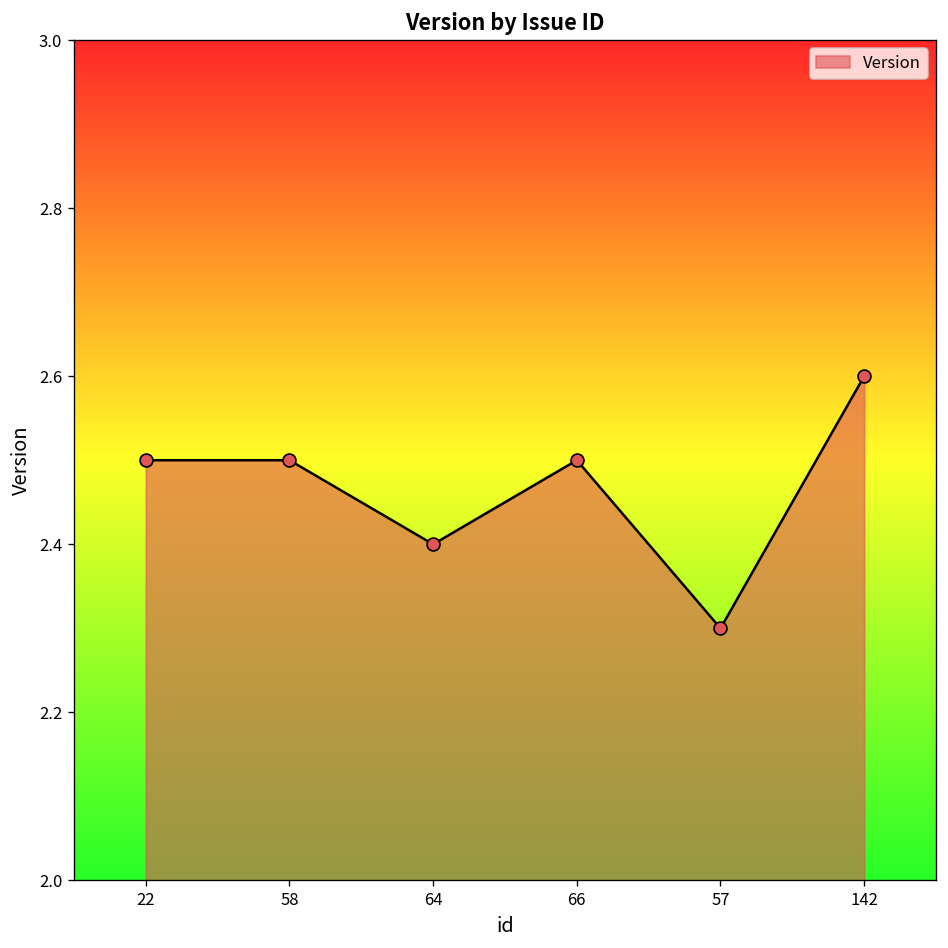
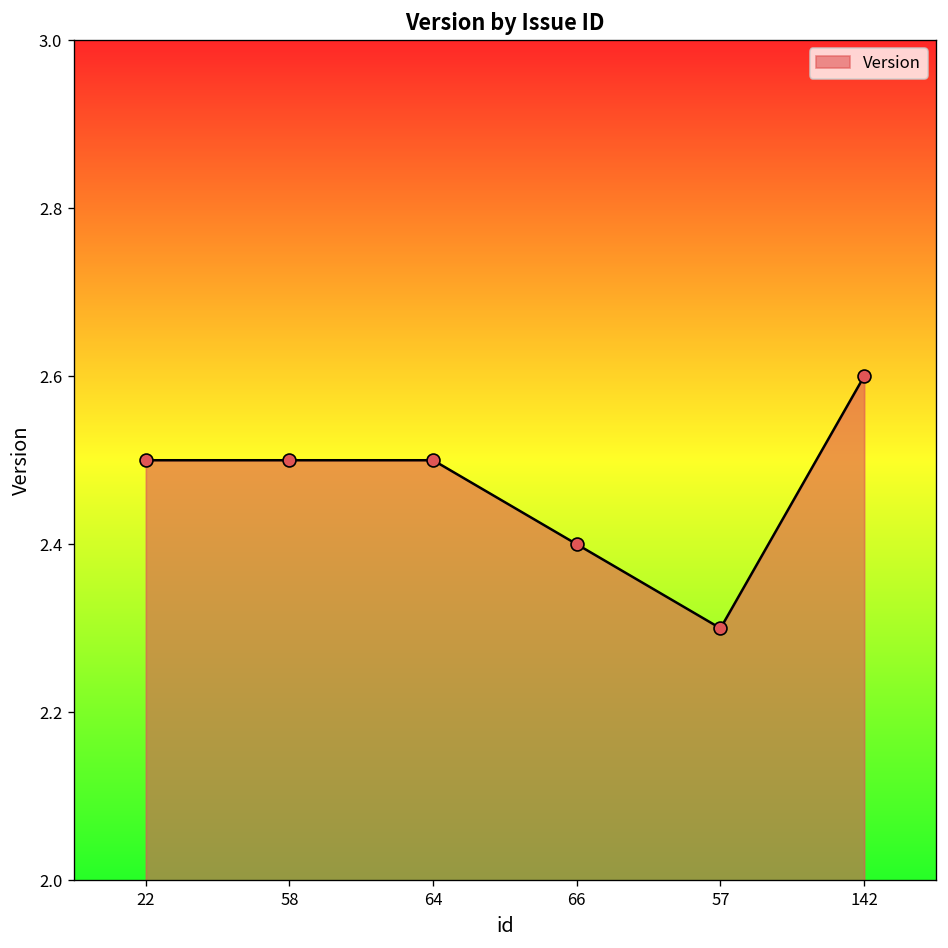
  {
    "22": 2.5,
    "58": 2.5,
-   "64": 2.4,
-   "66": 2.5,
+   "64": 2.5,
+   "66": 2.4,
    "57": 2.3,
    "142": 2.6
  }
